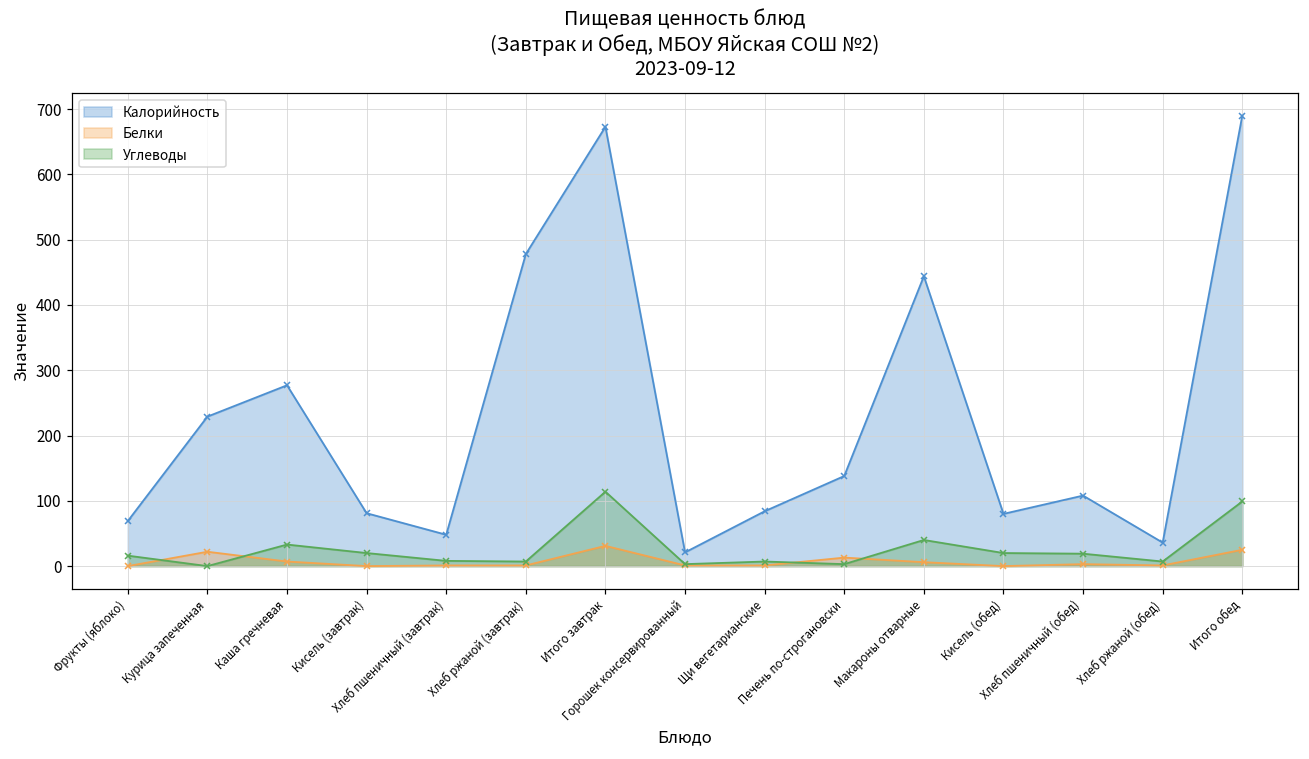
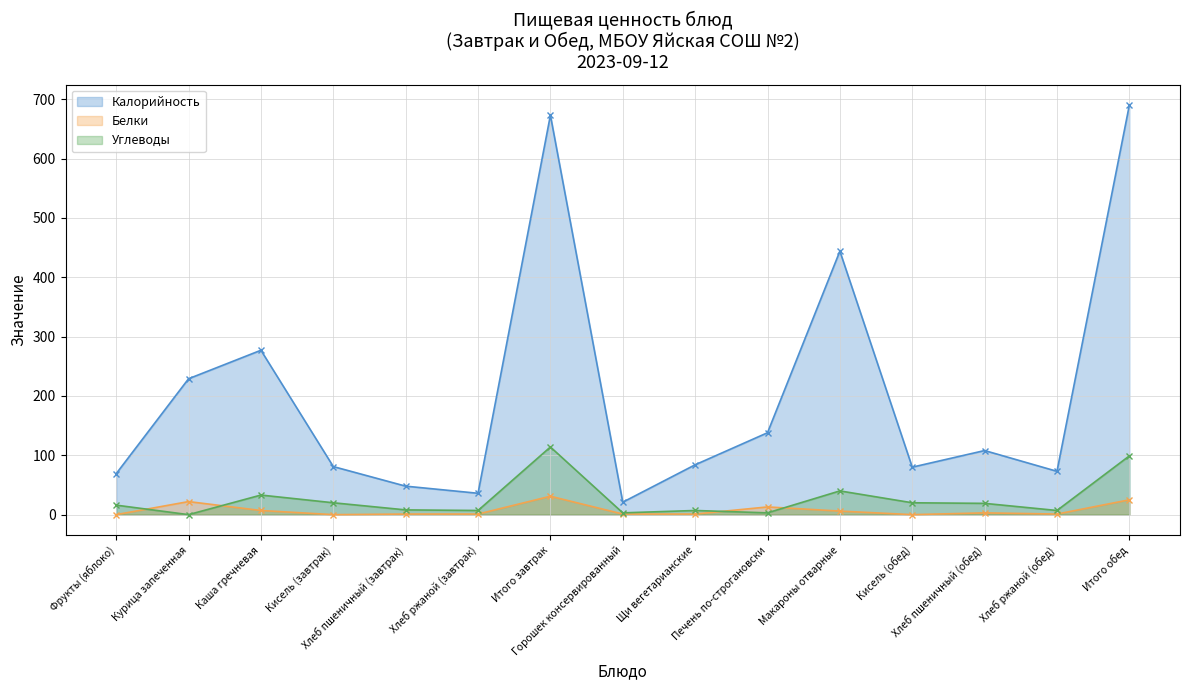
  {
    "Калорийность": {
      "Фрукты (яблоко)": 70,
      "Курица запеченная": 230,
      "Каша гречневая": 280,
      "Кисель (завтрак)": 80,
      "Хлеб пшеничный (завтрак)": 50,
-     "Хлеб ржаной (завтрак)": 480,
+     "Хлеб ржаной (завтрак)": 40,
      "Итого завтрак": 670,
      "Горошек консервированный": 20,
      "Щи вегетарианские": 80,
      "Печень по-строгановски": 140,
      "Макароны отварные": 440,
      "Кисель (обед)": 80,
      "Хлеб пшеничный (обед)": 110,
-     "Хлеб ржаной (обед)": 40,
+     "Хлеб ржаной (обед)": 70,
      "Итого обед": 690
    },
    "Белки": {
      "Фрукты (яблоко)": 0,
      "Курица запеченная": 20,
      "Каша гречневая": 10,
      "Кисель (завтрак)": 0,
      "Хлеб пшеничный (завтрак)": 0,
      "Хлеб ржаной (завтрак)": 0,
      "Итого завтрак": 30,
      "Щи вегетарианские": 0,
      "Печень по-строгановски": 10,
      "Макароны отварные": 10,
      "Кисель (обед)": 0,
      "Хлеб пшеничный (обед)": 0,
      "Хлеб ржаной (обед)": 0,
      "Итого обед": 30
    },
    "Углеводы": {
      "Фрукты (яблоко)": 20,
      "Курица запеченная": 0,
      "Каша гречневая": 30,
      "Кисель (завтрак)": 20,
      "Хлеб пшеничный (завтрак)": 10,
      "Хлеб ржаной (завтрак)": 10,
      "Итого завтрак": 110,
      "Щи вегетарианские": 10,
      "Печень по-строгановски": 0,
      "Макароны отварные": 40,
      "Кисель (обед)": 20,
      "Хлеб пшеничный (обед)": 20,
      "Хлеб ржаной (обед)": 10,
      "Итого обед": 100
    }
  }
